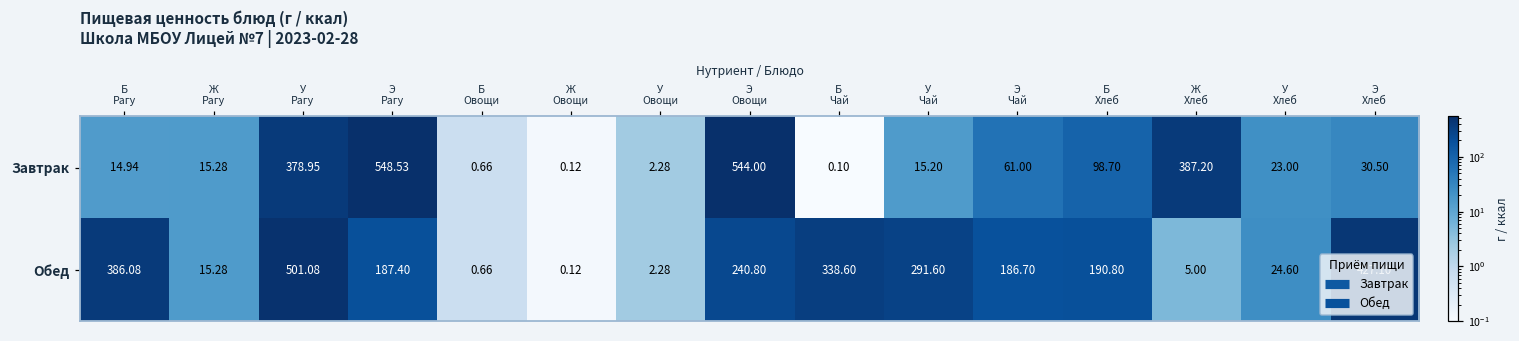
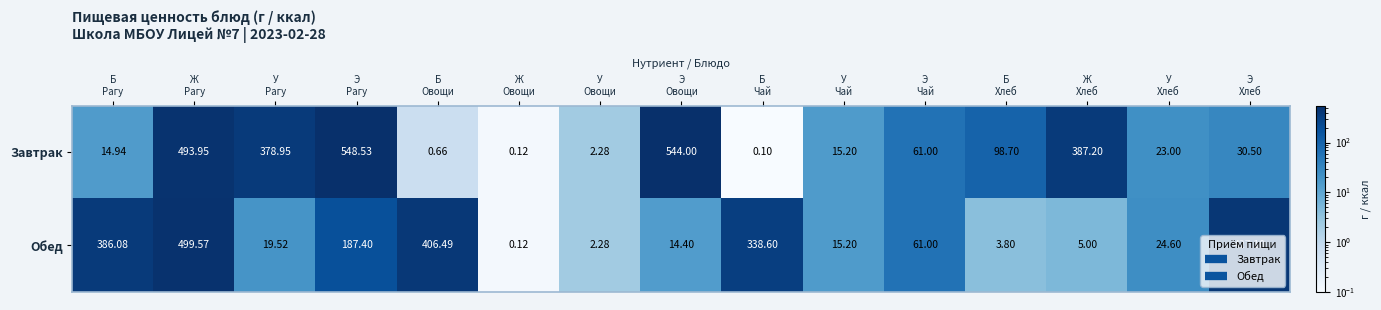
  {
    "Завтрак": {
      "Б Рагу": 14.94,
-     "Ж Рагу": 15.28,
+     "Ж Рагу": 493.95,
      "У Рагу": 378.95,
      "Э Рагу": 548.53,
      "Б Овощи": 0.66,
      "Ж Овощи": 0.12,
      "У Овощи": 2.28,
      "Э Овощи": 544.00,
      "Б Чай": 0.10,
      "У Чай": 15.20,
      "Э Чай": 61.00,
      "Б Хлеб": 98.70,
      "Ж Хлеб": 387.20,
      "У Хлеб": 23.00,
      "Э Хлеб": 30.50
    },
    "Обед": {
      "Б Рагу": 386.08,
-     "Ж Рагу": 15.28,
-     "У Рагу": 501.08,
+     "Ж Рагу": 499.57,
+     "У Рагу": 19.52,
      "Э Рагу": 187.40,
-     "Б Овощи": 0.66,
+     "Б Овощи": 406.49,
      "Ж Овощи": 0.12,
      "У Овощи": 2.28,
-     "Э Овощи": 240.80,
+     "Э Овощи": 14.40,
      "Б Чай": 338.60,
-     "У Чай": 291.60,
-     "Э Чай": 186.70,
-     "Б Хлеб": 190.80,
+     "У Чай": 15.20,
+     "Э Чай": 61.00,
+     "Б Хлеб": 3.80,
      "Ж Хлеб": 5.00,
      "У Хлеб": 24.60
    }
  }
